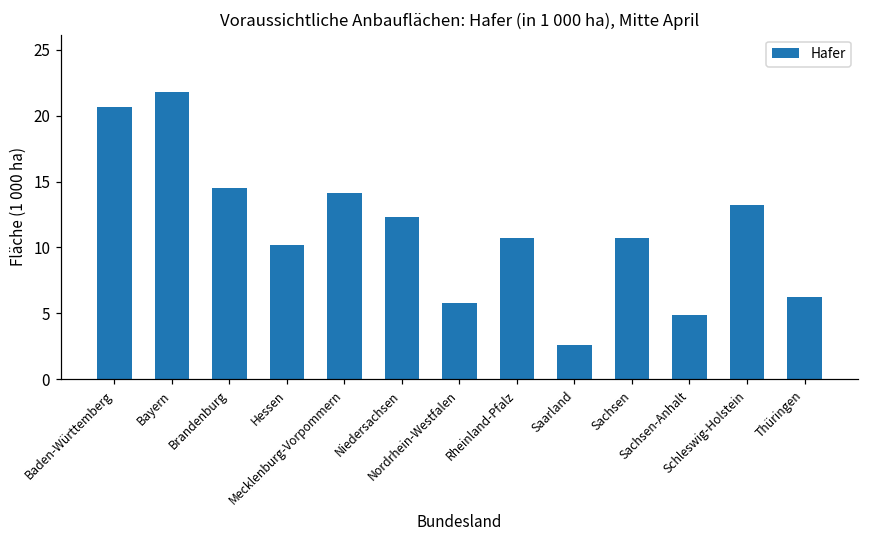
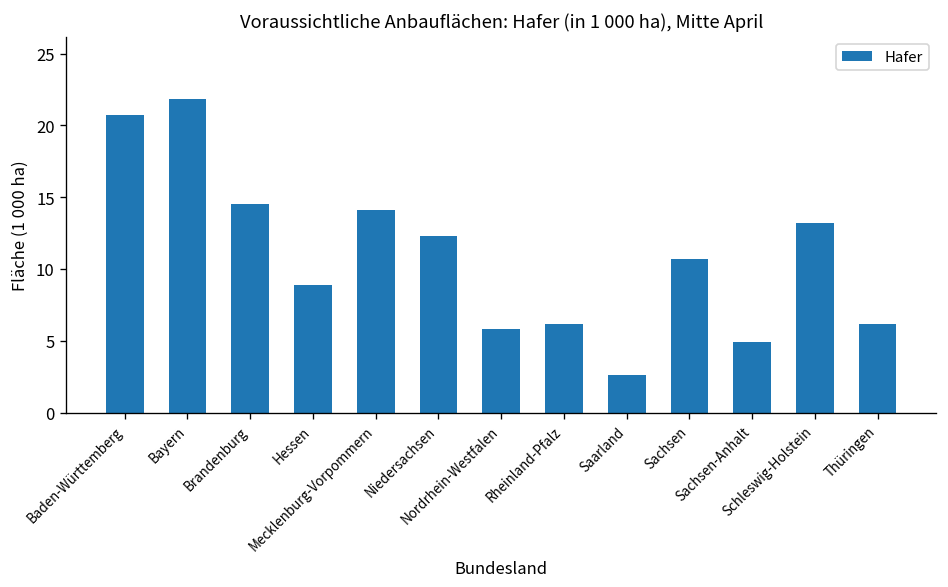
  {
    "Baden-Württemberg": 20.7,
    "Bayern": 21.8,
    "Brandenburg": 14.5,
-   "Hessen": 10.2,
+   "Hessen": 8.9,
    "Mecklenburg-Vorpommern": 14.1,
    "Niedersachsen": 12.3,
    "Nordrhein-Westfalen": 5.8,
-   "Rheinland-Pfalz": 10.7,
+   "Rheinland-Pfalz": 6.2,
    "Saarland": 2.6,
    "Sachsen": 10.7,
    "Sachsen-Anhalt": 4.9,
    "Schleswig-Holstein": 13.2,
    "Thüringen": 6.2
  }
